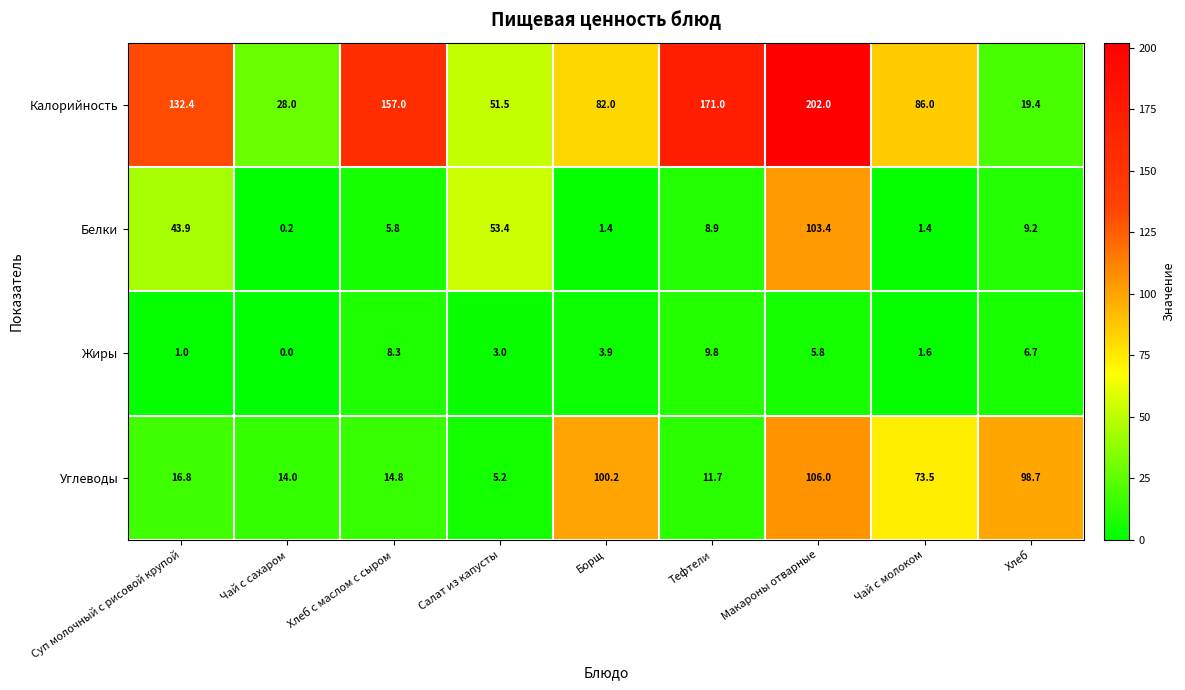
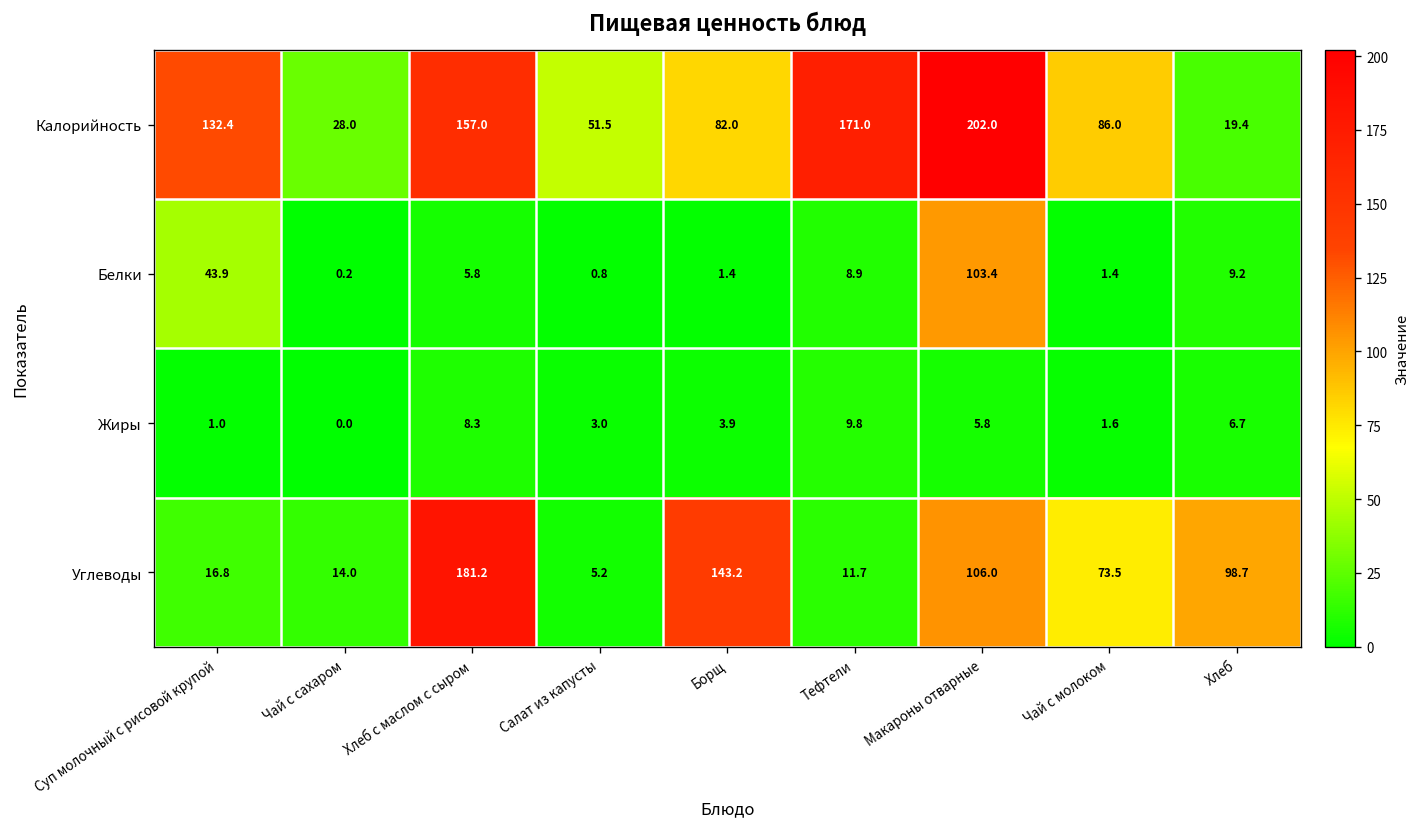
  {
    "Калорийность": {
      "Суп молочный с рисовой крупой": 132.4,
      "Чай с сахаром": 28.0,
      "Хлеб с маслом с сыром": 157.0,
      "Салат из капусты": 51.5,
      "Борщ": 82.0,
      "Тефтели": 171.0,
      "Макароны отварные": 202.0,
      "Чай с молоком": 86.0,
      "Хлеб": 19.4
    },
    "Белки": {
      "Суп молочный с рисовой крупой": 43.9,
      "Чай с сахаром": 0.2,
      "Хлеб с маслом с сыром": 5.8,
-     "Салат из капусты": 53.4,
+     "Салат из капусты": 0.8,
      "Борщ": 1.4,
      "Тефтели": 8.9,
      "Макароны отварные": 103.4,
      "Чай с молоком": 1.4,
      "Хлеб": 9.2
    },
    "Жиры": {
      "Суп молочный с рисовой крупой": 1.0,
      "Чай с сахаром": 0.0,
      "Хлеб с маслом с сыром": 8.3,
      "Салат из капусты": 3.0,
      "Борщ": 3.9,
      "Тефтели": 9.8,
      "Макароны отварные": 5.8,
      "Чай с молоком": 1.6,
      "Хлеб": 6.7
    },
    "Углеводы": {
      "Суп молочный с рисовой крупой": 16.8,
      "Чай с сахаром": 14.0,
-     "Хлеб с маслом с сыром": 14.8,
+     "Хлеб с маслом с сыром": 181.2,
      "Салат из капусты": 5.2,
-     "Борщ": 100.2,
+     "Борщ": 143.2,
      "Тефтели": 11.7,
      "Макароны отварные": 106.0,
      "Чай с молоком": 73.5,
      "Хлеб": 98.7
    }
  }
